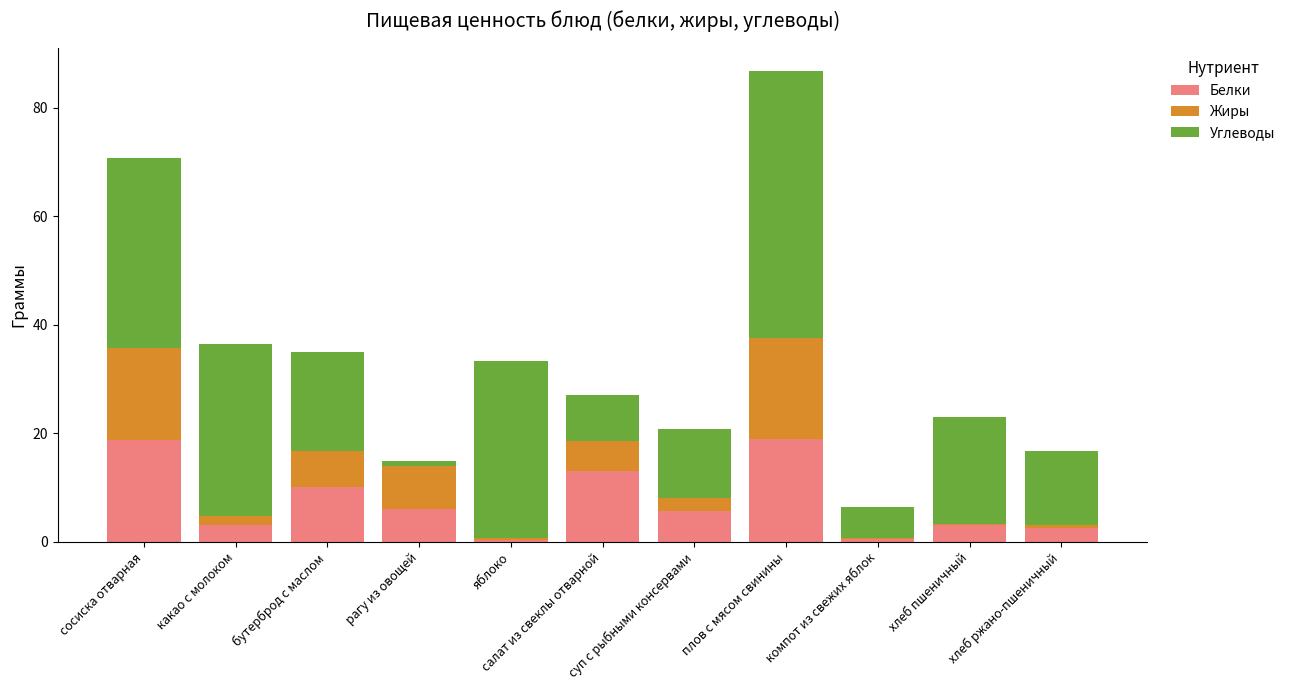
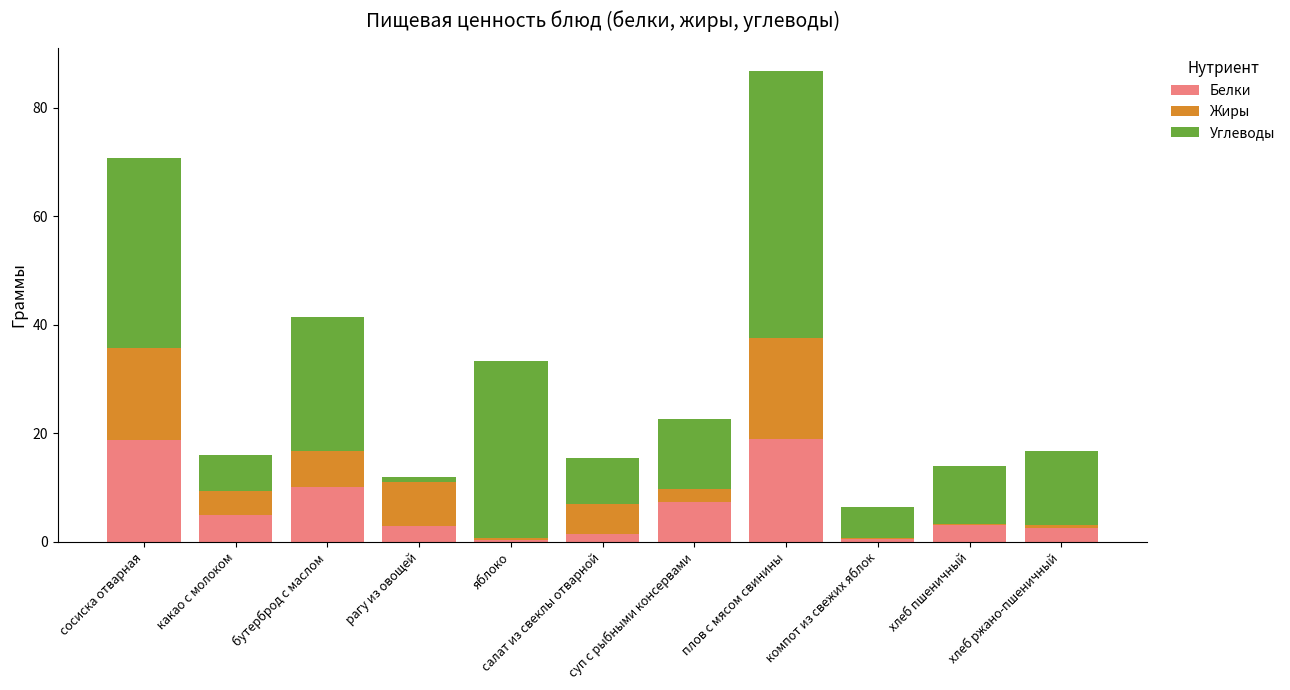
  {
    "Белки": {
      "сосиска отварная": 19,
-     "какао с молоком": 3,
+     "какао с молоком": 5,
      "бутерброд с маслом": 10,
-     "рагу из овощей": 6,
-     "салат из свеклы отварной": 13,
-     "суп с рыбными консервами": 6,
+     "рагу из овощей": 3,
+     "салат из свеклы отварной": 2,
+     "суп с рыбными консервами": 7,
      "плов с мясом свинины": 19,
      "компот из свежих яблок": 1,
      "хлеб пшеничный": 3,
      "хлеб ржано-пшеничный": 3
    },
    "Жиры": {
      "сосиска отварная": 17,
-     "какао с молоком": 2,
+     "какао с молоком": 4,
      "бутерброд с маслом": 7,
      "рагу из овощей": 8,
      "салат из свеклы отварной": 6,
      "суп с рыбными консервами": 2,
      "плов с мясом свинины": 19,
      "хлеб ржано-пшеничный": 0
    },
    "Углеводы": {
      "сосиска отварная": 35,
-     "какао с молоком": 32,
-     "бутерброд с маслом": 18,
+     "какао с молоком": 7,
+     "бутерброд с маслом": 25,
      "рагу из овощей": 1,
      "яблоко": 33,
      "салат из свеклы отварной": 8,
      "суп с рыбными консервами": 13,
      "плов с мясом свинины": 49,
      "компот из свежих яблок": 6,
-     "хлеб пшеничный": 20,
+     "хлеб пшеничный": 11,
      "хлеб ржано-пшеничный": 14
    }
  }
